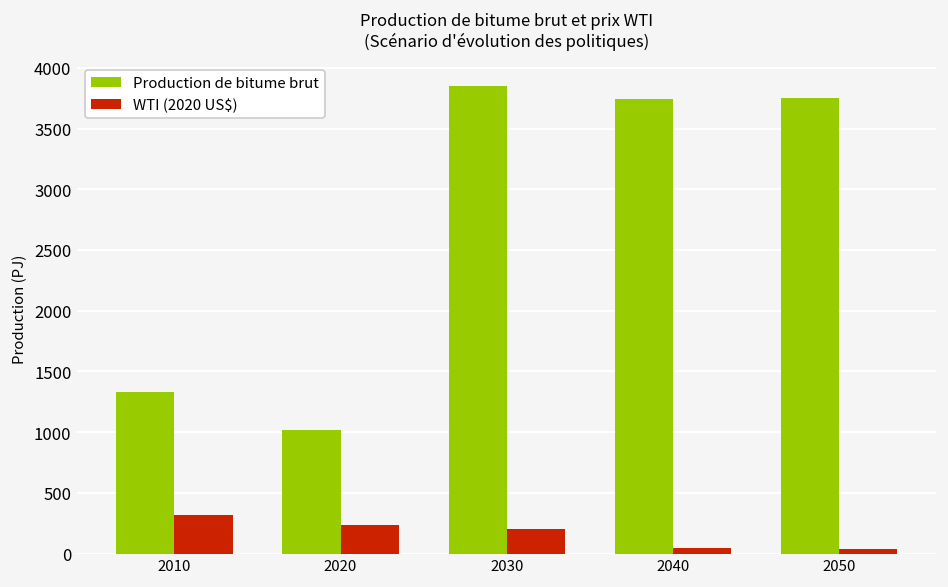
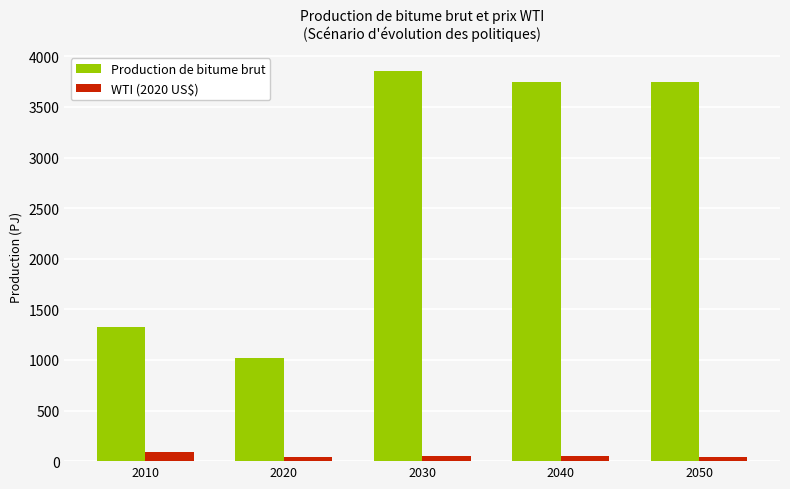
  {
    "Production de bitume brut": {
      "2010": 1330,
      "2020": 1020,
      "2030": 3850,
      "2040": 3740,
      "2050": 3750
    },
    "WTI (2020 US$)": {
-     "2010": 310,
-     "2020": 230,
-     "2030": 210,
+     "2010": 90,
+     "2020": 40,
+     "2030": 50,
      "2040": 50,
      "2050": 40
    }
  }
